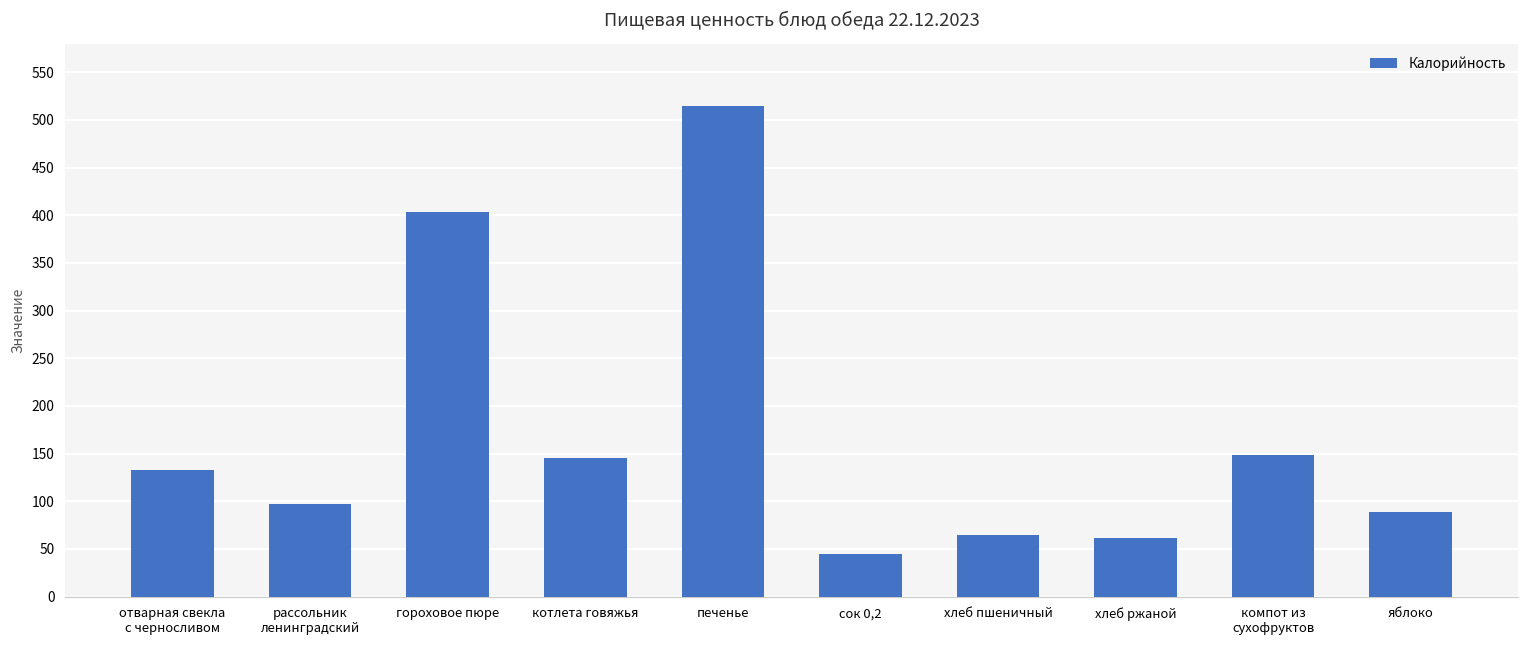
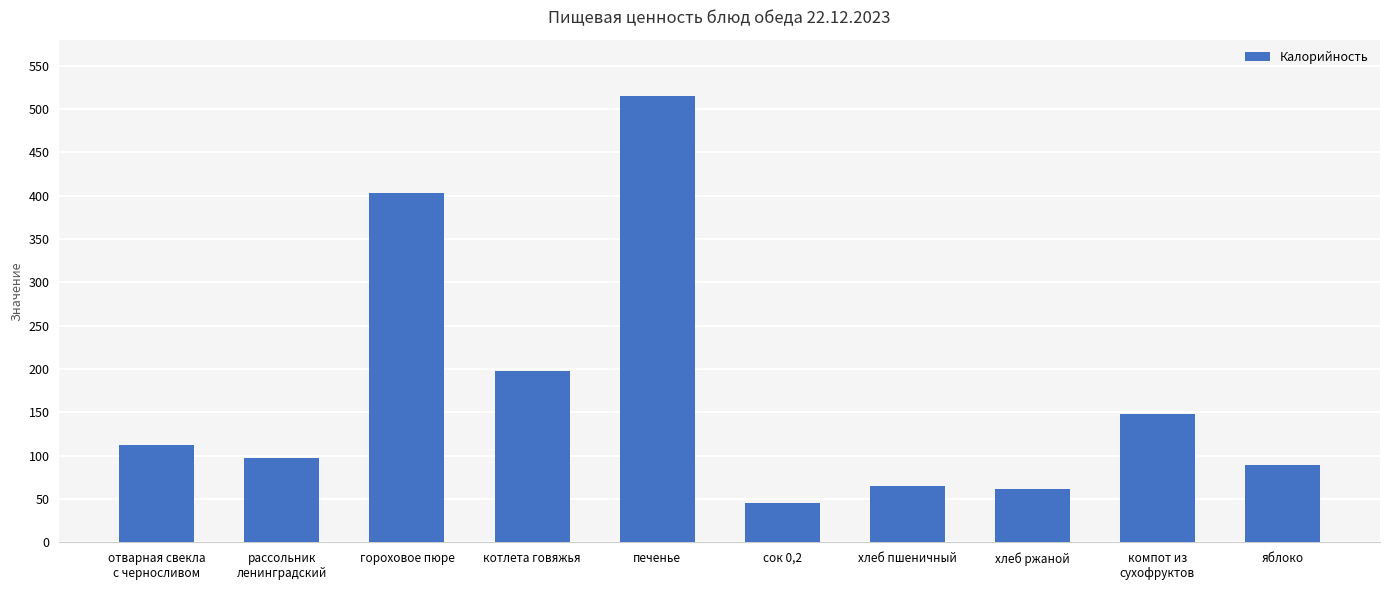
  {
-   "отварная свекла с черносливом": 130,
+   "отварная свекла с черносливом": 110,
    "рассольник ленинградский": 100,
    "гороховое пюре": 400,
-   "котлета говяжья": 150,
+   "котлета говяжья": 200,
    "печенье": 520,
    "сок 0,2": 50,
    "хлеб пшеничный": 70,
    "хлеб ржаной": 60,
    "компот из сухофруктов": 150,
    "яблоко": 90
  }
